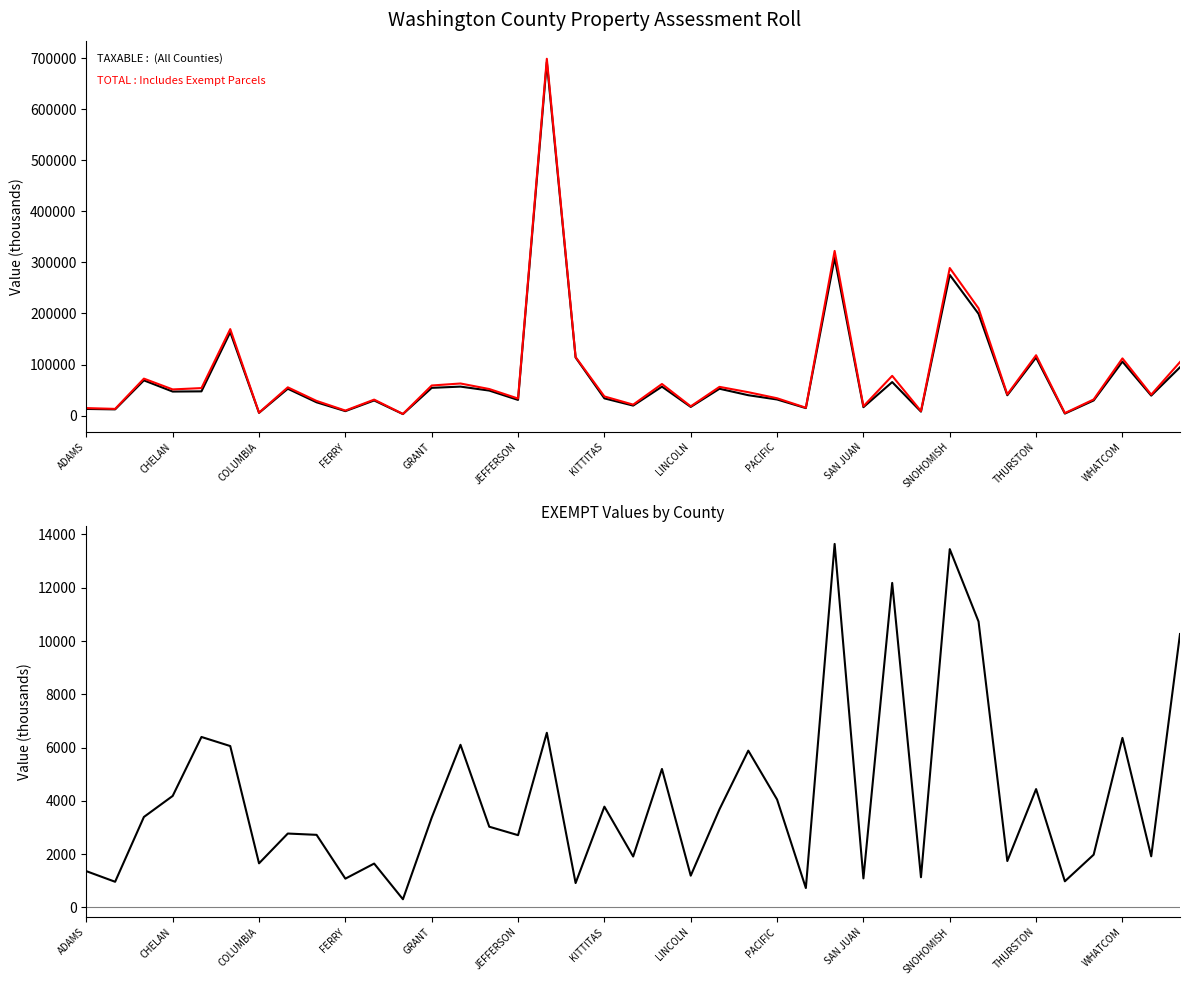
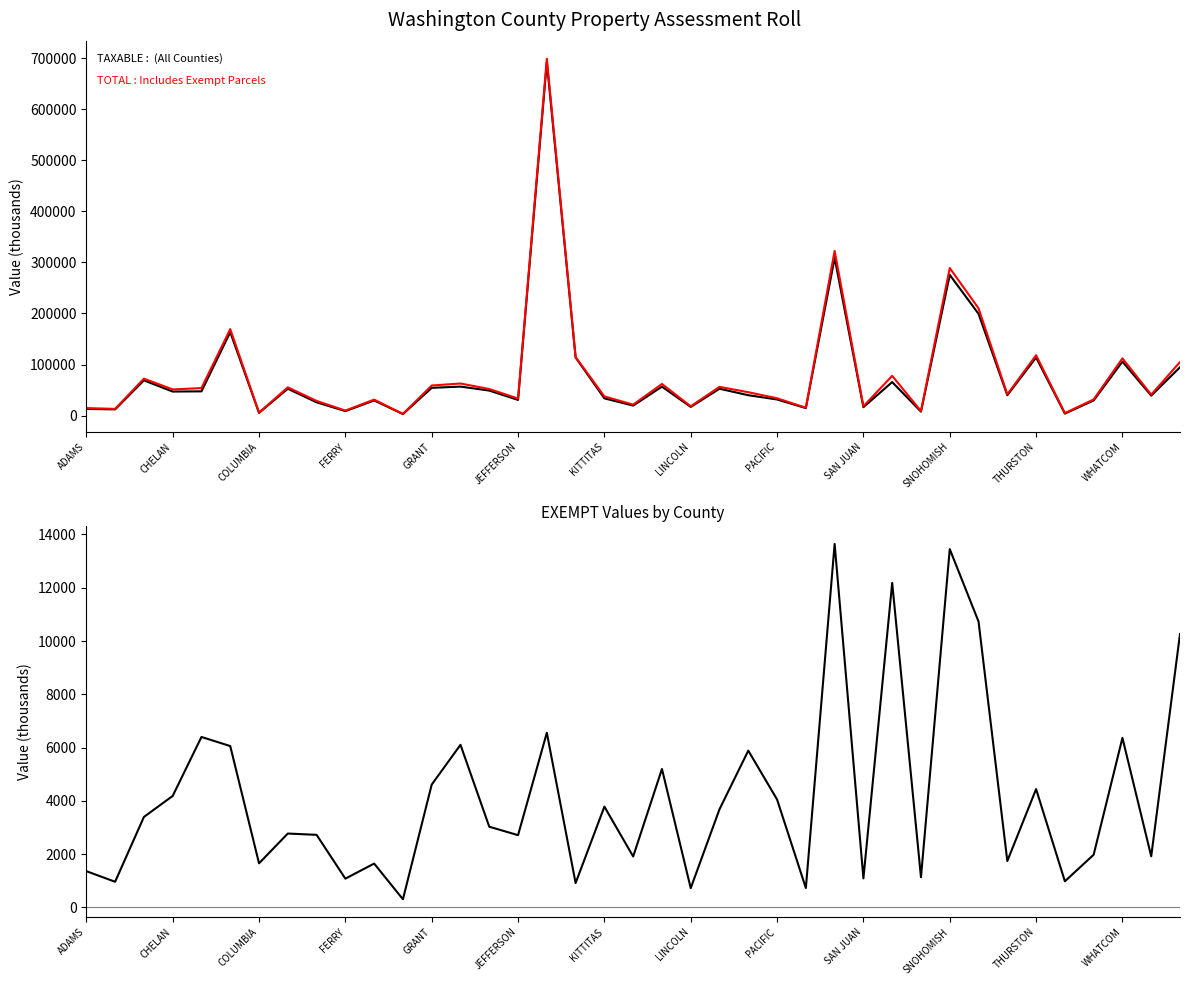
  {
    "EXEMPT Values by County": {
      "ADAMS": 1400,
      "CHELAN": 4200,
      "COLUMBIA": 1700,
      "FERRY": 1100,
-     "GRANT": 3400,
+     "GRANT": 4600,
      "JEFFERSON": 2700,
      "KITTITAS": 3800,
-     "LINCOLN": 1200,
+     "LINCOLN": 700,
      "PACIFIC": 4100,
      "SAN JUAN": 1100,
      "SNOHOMISH": 13400,
      "THURSTON": 4400,
      "WHATCOM": 6400
    }
  }
